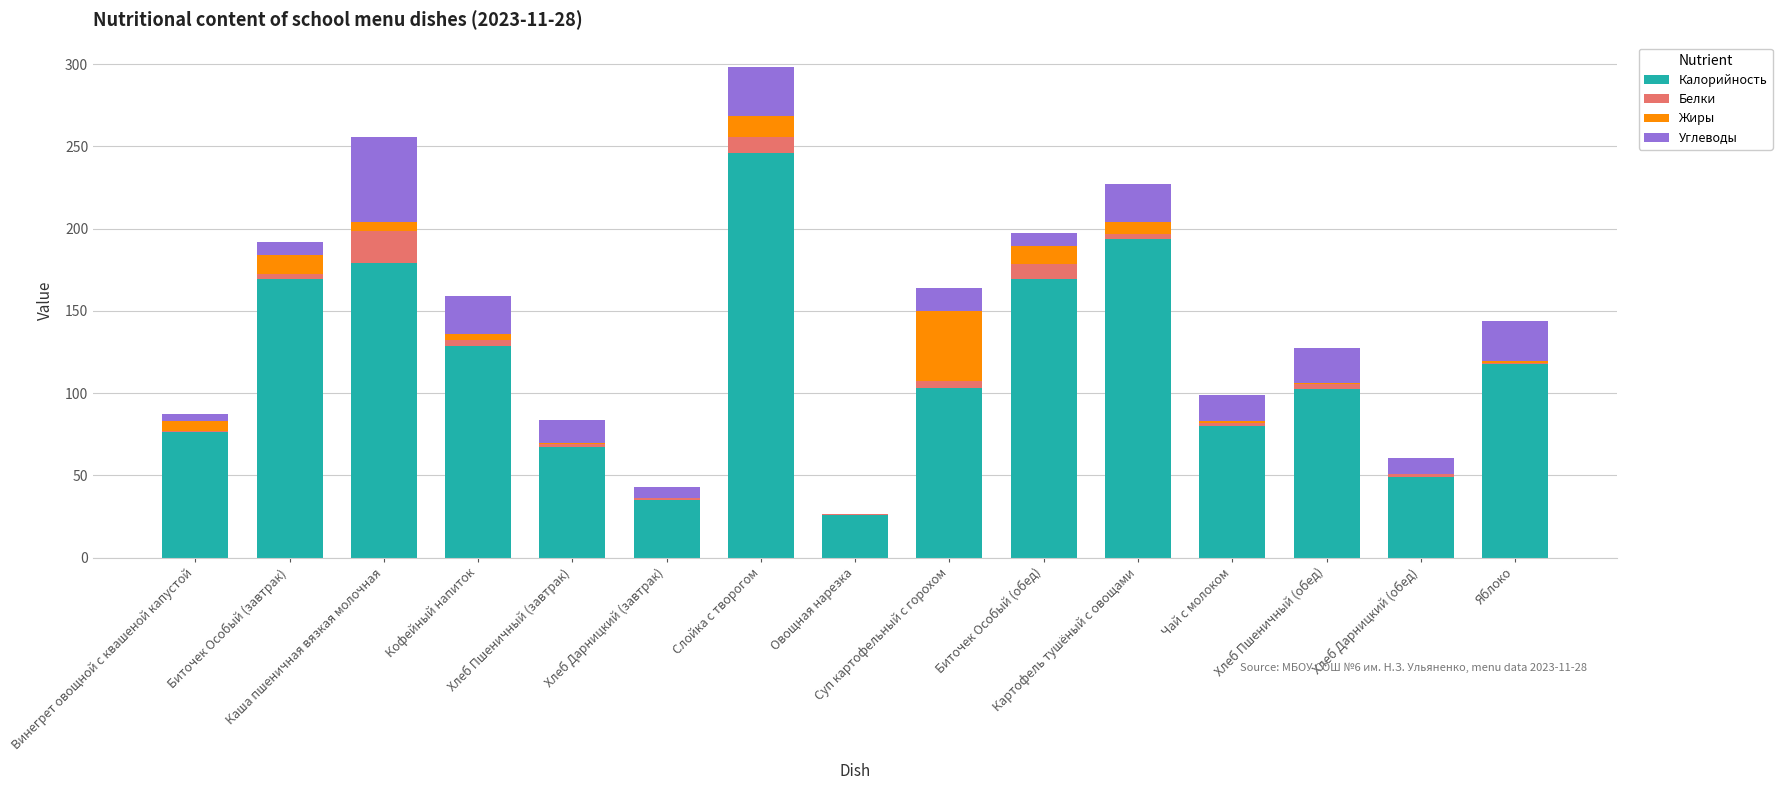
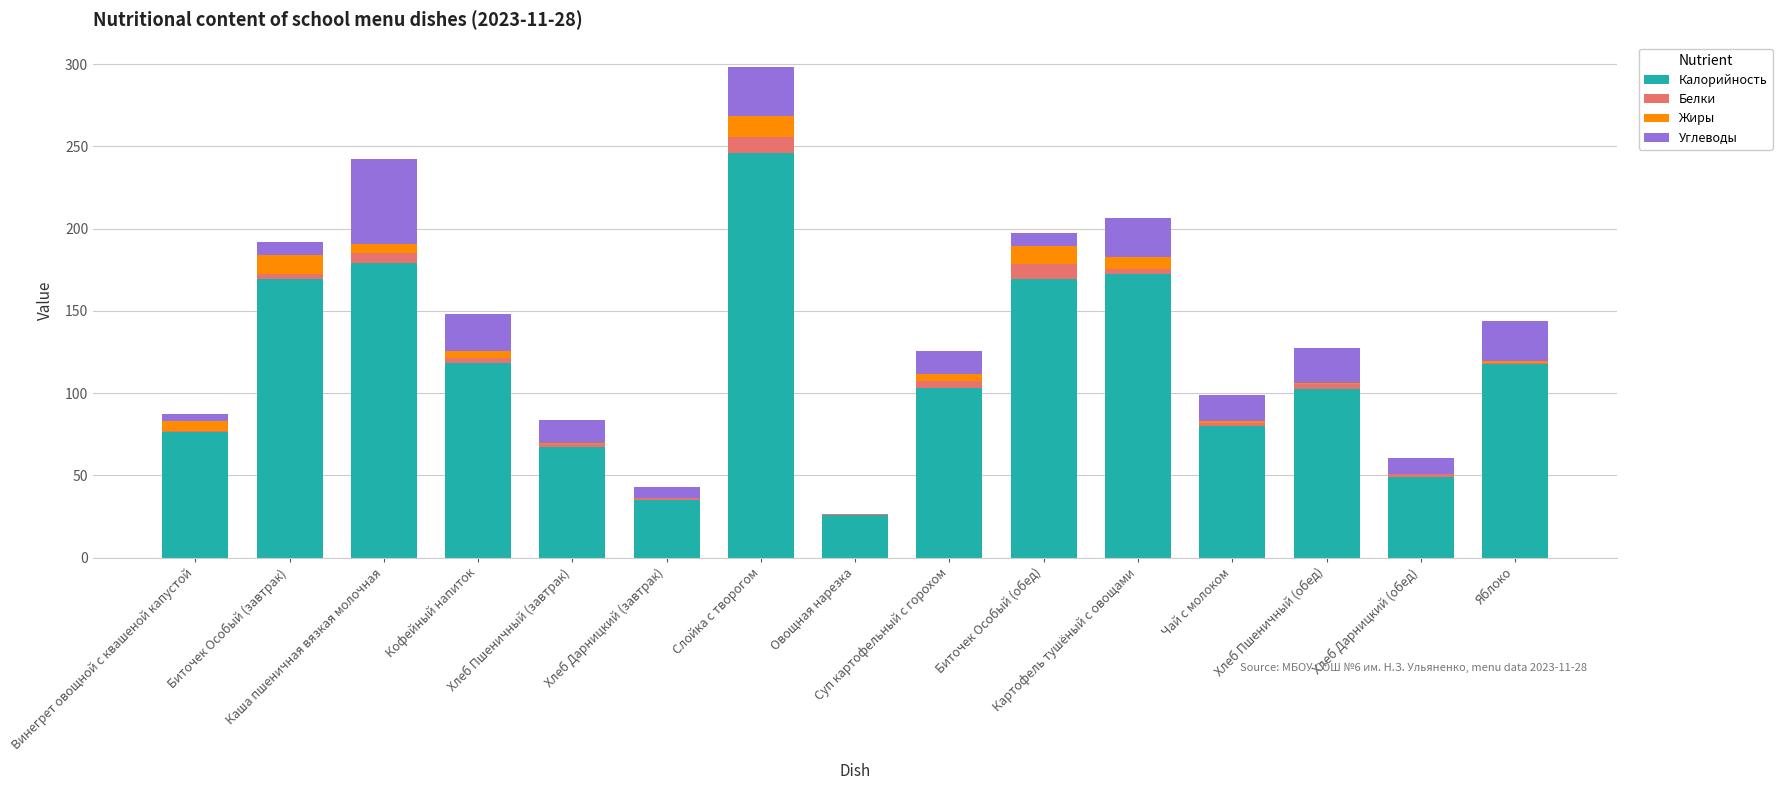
  {
    "Калорийность": {
      "Винегрет овощной с квашеной капустой": 76,
      "Биточек Особый (завтрак)": 170,
      "Каша пшеничная вязкая молочная": 179,
-     "Кофейный напиток": 129,
+     "Кофейный напиток": 118,
      "Хлеб Пшеничный (завтрак)": 67,
      "Хлеб Дарницкий (завтрак)": 35,
      "Слойка с творогом": 246,
      "Овощная нарезка": 26,
      "Суп картофельный с горохом": 103,
      "Биточек Особый (обед)": 170,
-     "Картофель тушёный с овощами": 193,
+     "Картофель тушёный с овощами": 172,
      "Чай с молоком": 80,
      "Хлеб Пшеничный (обед)": 102,
      "Хлеб Дарницкий (обед)": 49,
      "Яблоко": 118
    },
    "Белки": {
      "Биточек Особый (завтрак)": 3,
-     "Каша пшеничная вязкая молочная": 19,
+     "Каша пшеничная вязкая молочная": 6,
      "Кофейный напиток": 3,
      "Хлеб Пшеничный (завтрак)": 2,
      "Слойка с творогом": 9,
      "Суп картофельный с горохом": 4,
      "Биточек Особый (обед)": 9,
      "Картофель тушёный с овощами": 3,
      "Чай с молоком": 2,
      "Хлеб Пшеничный (обед)": 3,
      "Хлеб Дарницкий (обед)": 2
    },
    "Жиры": {
      "Винегрет овощной с квашеной капустой": 6,
      "Биточек Особый (завтрак)": 11,
      "Каша пшеничная вязкая молочная": 6,
      "Кофейный напиток": 4,
      "Слойка с творогом": 13,
-     "Суп картофельный с горохом": 42,
+     "Суп картофельный с горохом": 4,
      "Биточек Особый (обед)": 11,
      "Картофель тушёный с овощами": 8
    },
    "Углеводы": {
      "Винегрет овощной с квашеной капустой": 4,
      "Биточек Особый (завтрак)": 8,
      "Каша пшеничная вязкая молочная": 51,
      "Кофейный напиток": 23,
      "Хлеб Пшеничный (завтрак)": 14,
      "Хлеб Дарницкий (завтрак)": 7,
      "Слойка с творогом": 30,
      "Овощная нарезка": 0,
      "Суп картофельный с горохом": 14,
      "Биточек Особый (обед)": 8,
      "Картофель тушёный с овощами": 23,
      "Чай с молоком": 16,
      "Хлеб Пшеничный (обед)": 21,
      "Хлеб Дарницкий (обед)": 9,
      "Яблоко": 25
    }
  }
